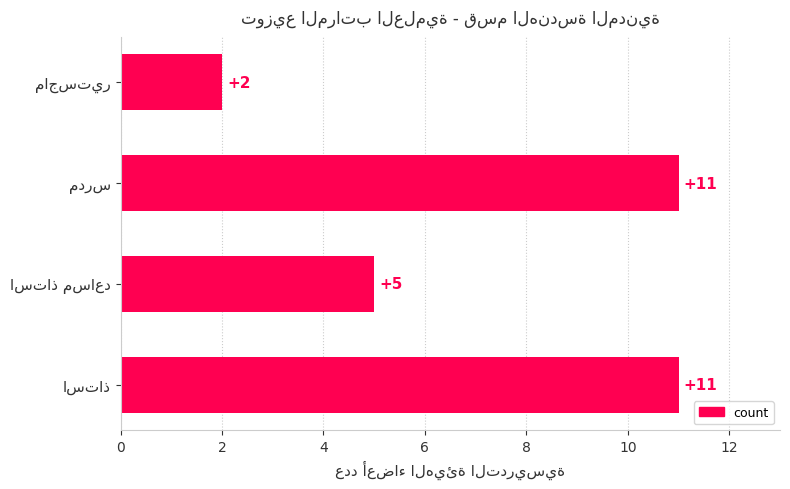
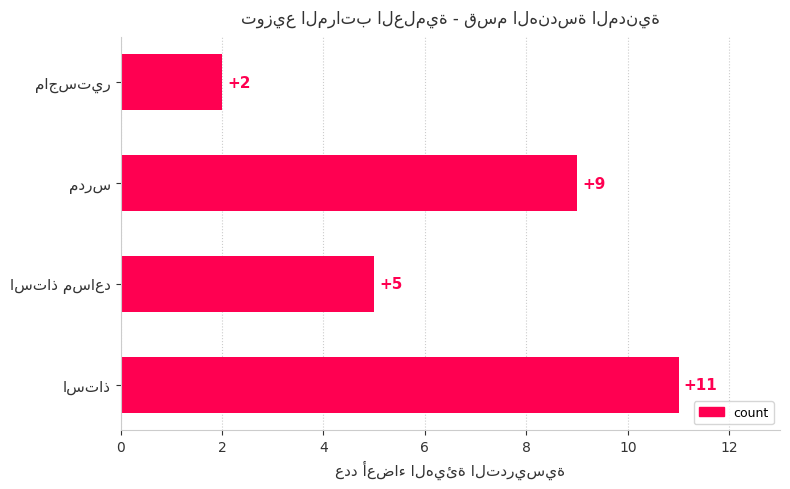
  {
    "ماجستير": "+2",
-   "مدرس": "+11",
+   "مدرس": "+9",
    "استاذ مساعد": "+5",
    "استاذ": "+11"
  }
